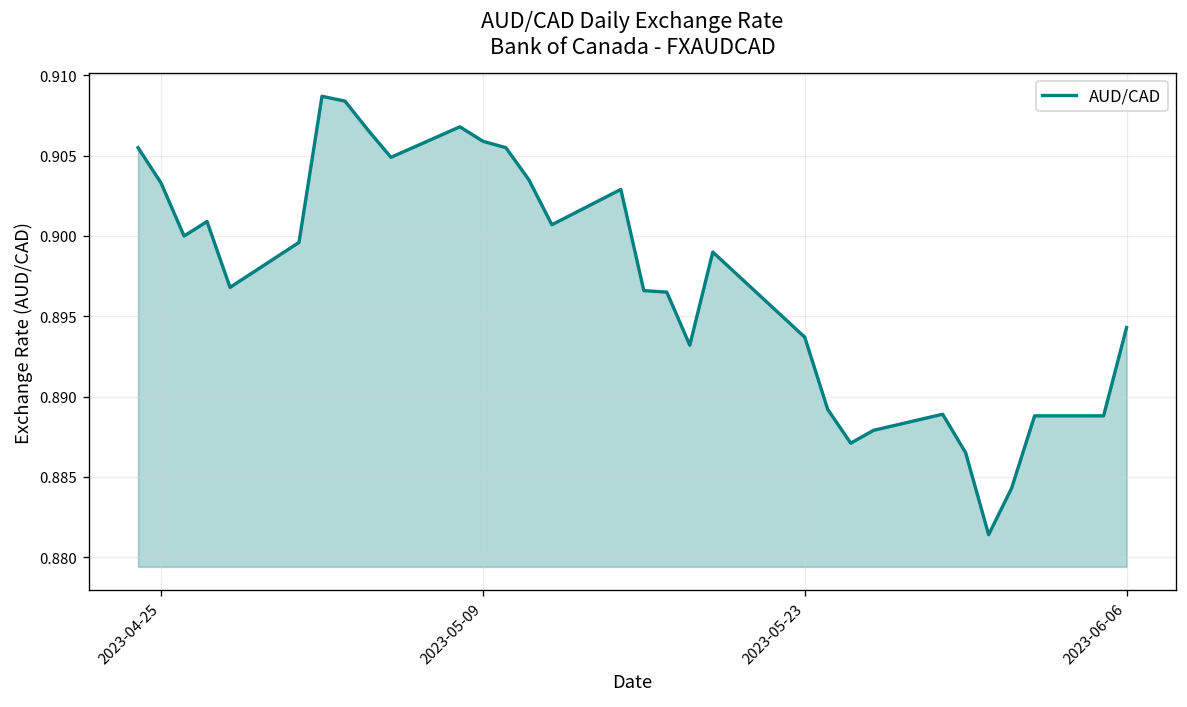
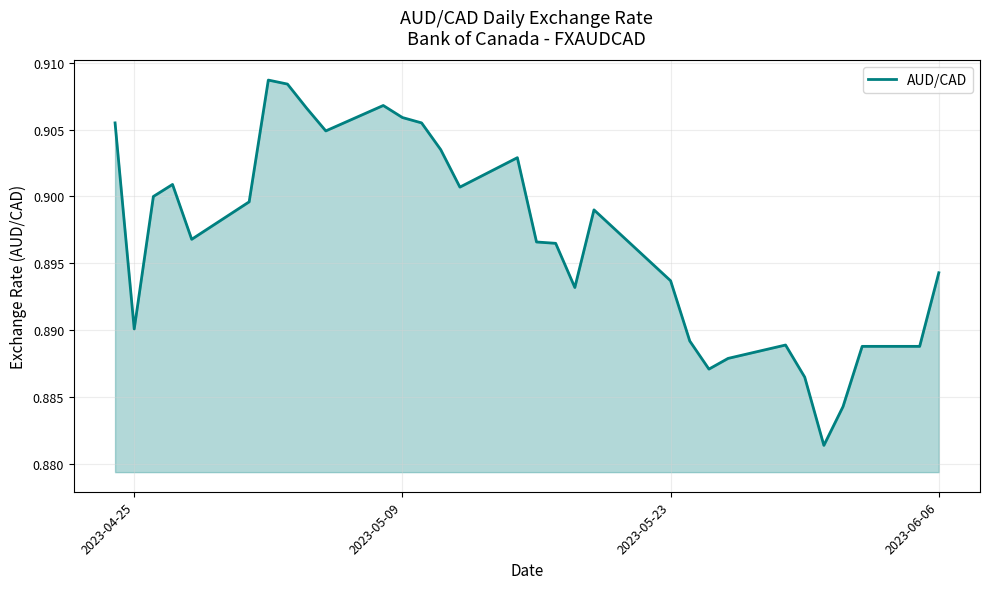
  {
-   "2023-04-25": 0.9033,
+   "2023-04-25": 0.8901,
    "2023-05-09": 0.9059,
    "2023-05-23": 0.8937,
    "2023-06-06": 0.8943
  }
